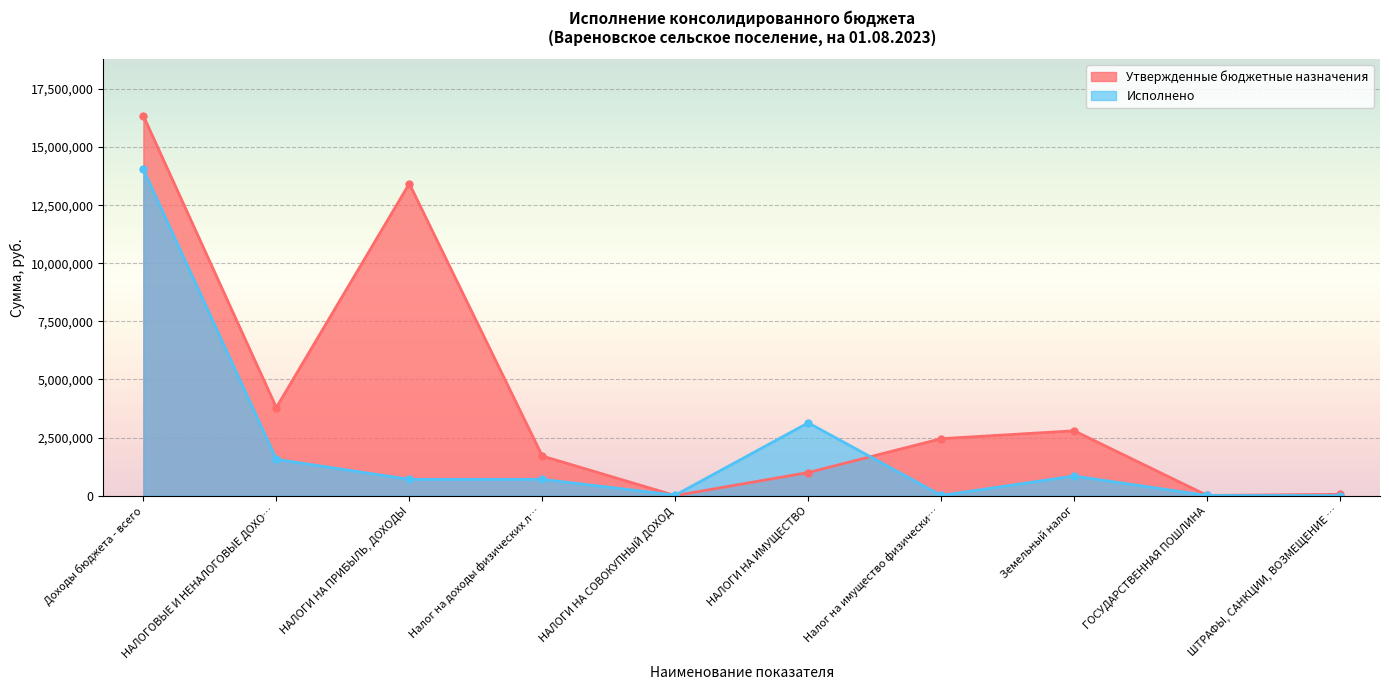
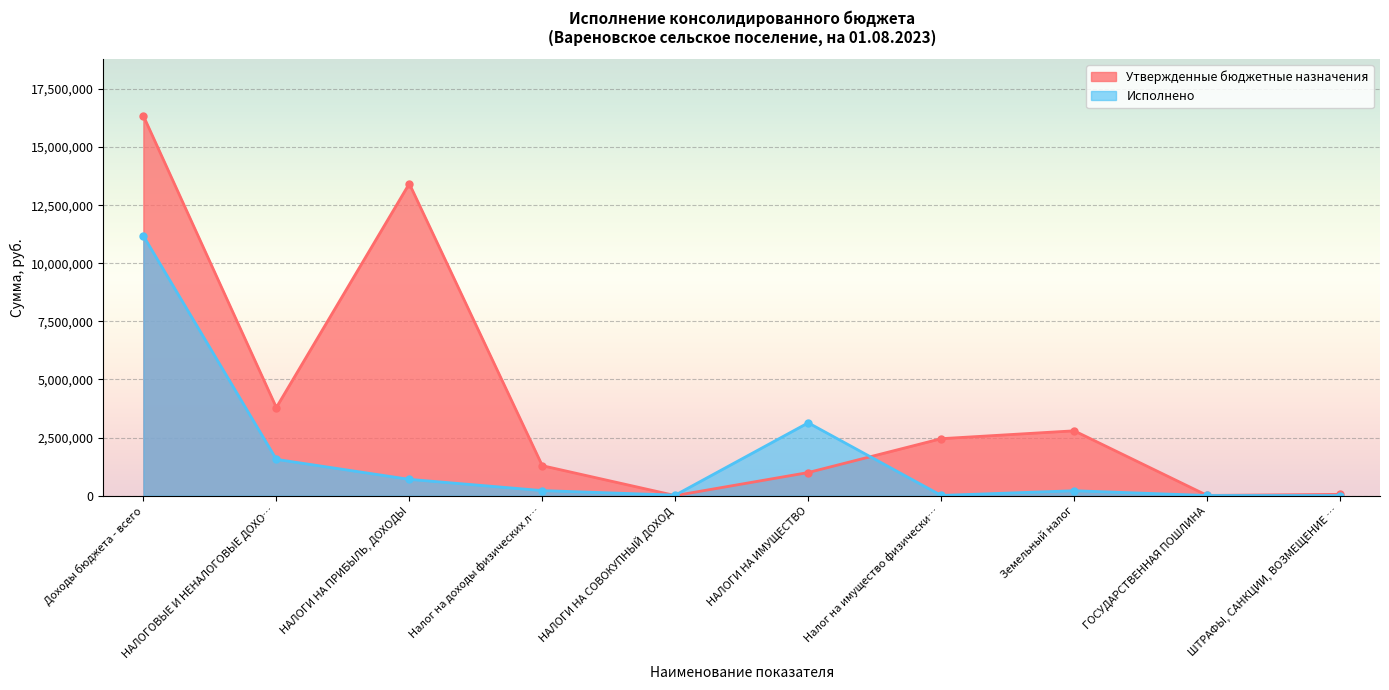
  {
    "Утвержденные бюджетные назначения": {
      "Доходы бюджета - всего": "16,300,000",
      "НАЛОГОВЫЕ И НЕНАЛОГОВЫЕ ДОХО…": "3,800,000",
      "НАЛОГИ НА ПРИБЫЛЬ, ДОХОДЫ": "13,400,000",
-     "Налог на доходы физических л…": "1,700,000",
+     "Налог на доходы физических л…": "1,300,000",
      "НАЛОГИ НА ИМУЩЕСТВО": "1,000,000",
      "Налог на имущество физически…": "2,500,000",
      "Земельный налог": "2,800,000"
    },
    "Исполнено": {
-     "Доходы бюджета - всего": "14,000,000",
+     "Доходы бюджета - всего": "11,200,000",
      "НАЛОГОВЫЕ И НЕНАЛОГОВЫЕ ДОХО…": "1,600,000",
      "НАЛОГИ НА ПРИБЫЛЬ, ДОХОДЫ": "700,000",
-     "Налог на доходы физических л…": "700,000",
+     "Налог на доходы физических л…": "200,000",
      "НАЛОГИ НА ИМУЩЕСТВО": "3,100,000",
      "Налог на имущество физически…": "0",
-     "Земельный налог": "800,000"
+     "Земельный налог": "200,000"
    }
  }
